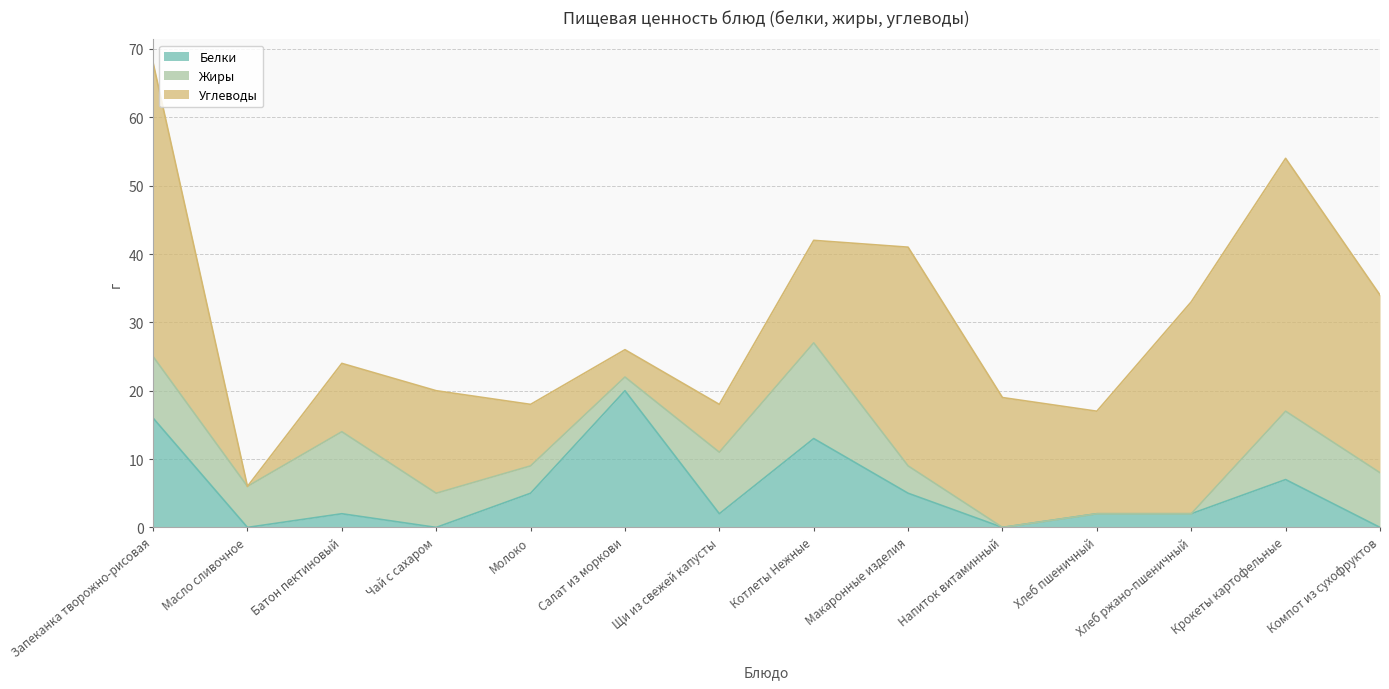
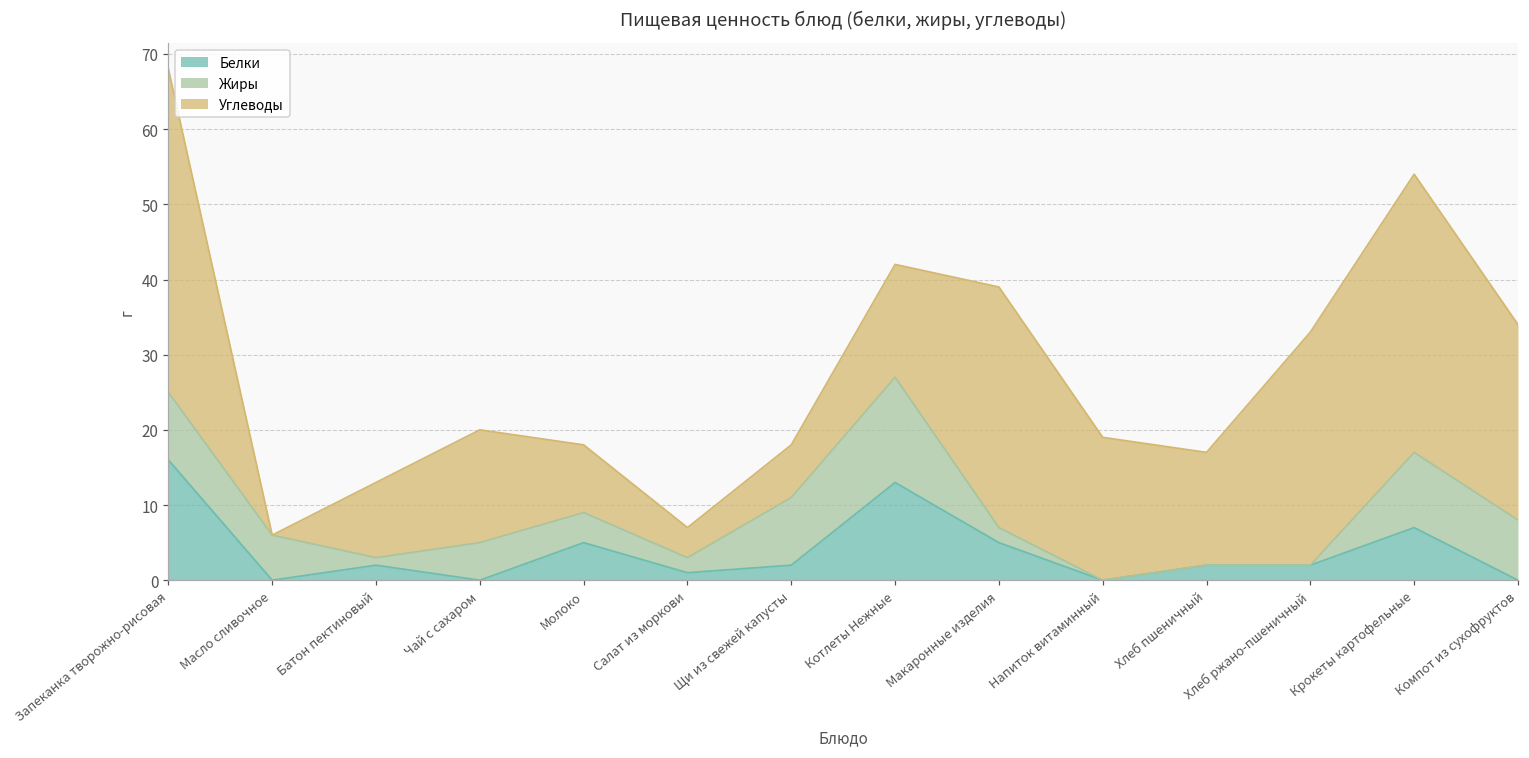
  {
    "Белки": {
      "Запеканка творожно-рисовая": 16,
      "Масло сливочное": 0,
      "Батон пектиновый": 2,
      "Чай с сахаром": 0,
      "Молоко": 5,
-     "Салат из моркови": 20,
+     "Салат из моркови": 1,
      "Щи из свежей капусты": 2,
      "Котлеты Нежные": 13,
      "Макаронные изделия": 5,
      "Крокеты картофельные": 7,
      "Компот из сухофруктов": 0
    },
    "Жиры": {
      "Запеканка творожно-рисовая": 9,
-     "Батон пектиновый": 12,
+     "Батон пектиновый": 1,
      "Чай с сахаром": 5,
      "Молоко": 4,
      "Салат из моркови": 2,
      "Щи из свежей капусты": 9,
      "Котлеты Нежные": 14,
-     "Макаронные изделия": 4,
+     "Макаронные изделия": 2,
      "Крокеты картофельные": 10,
      "Компот из сухофруктов": 8
    },
    "Углеводы": {
      "Запеканка творожно-рисовая": 43,
      "Батон пектиновый": 10,
      "Чай с сахаром": 15,
      "Молоко": 9,
      "Салат из моркови": 4,
      "Щи из свежей капусты": 7,
      "Котлеты Нежные": 15,
      "Макаронные изделия": 32,
      "Напиток витаминный": 19,
      "Хлеб пшеничный": 15,
      "Хлеб ржано-пшеничный": 31,
      "Крокеты картофельные": 37,
      "Компот из сухофруктов": 26
    }
  }
